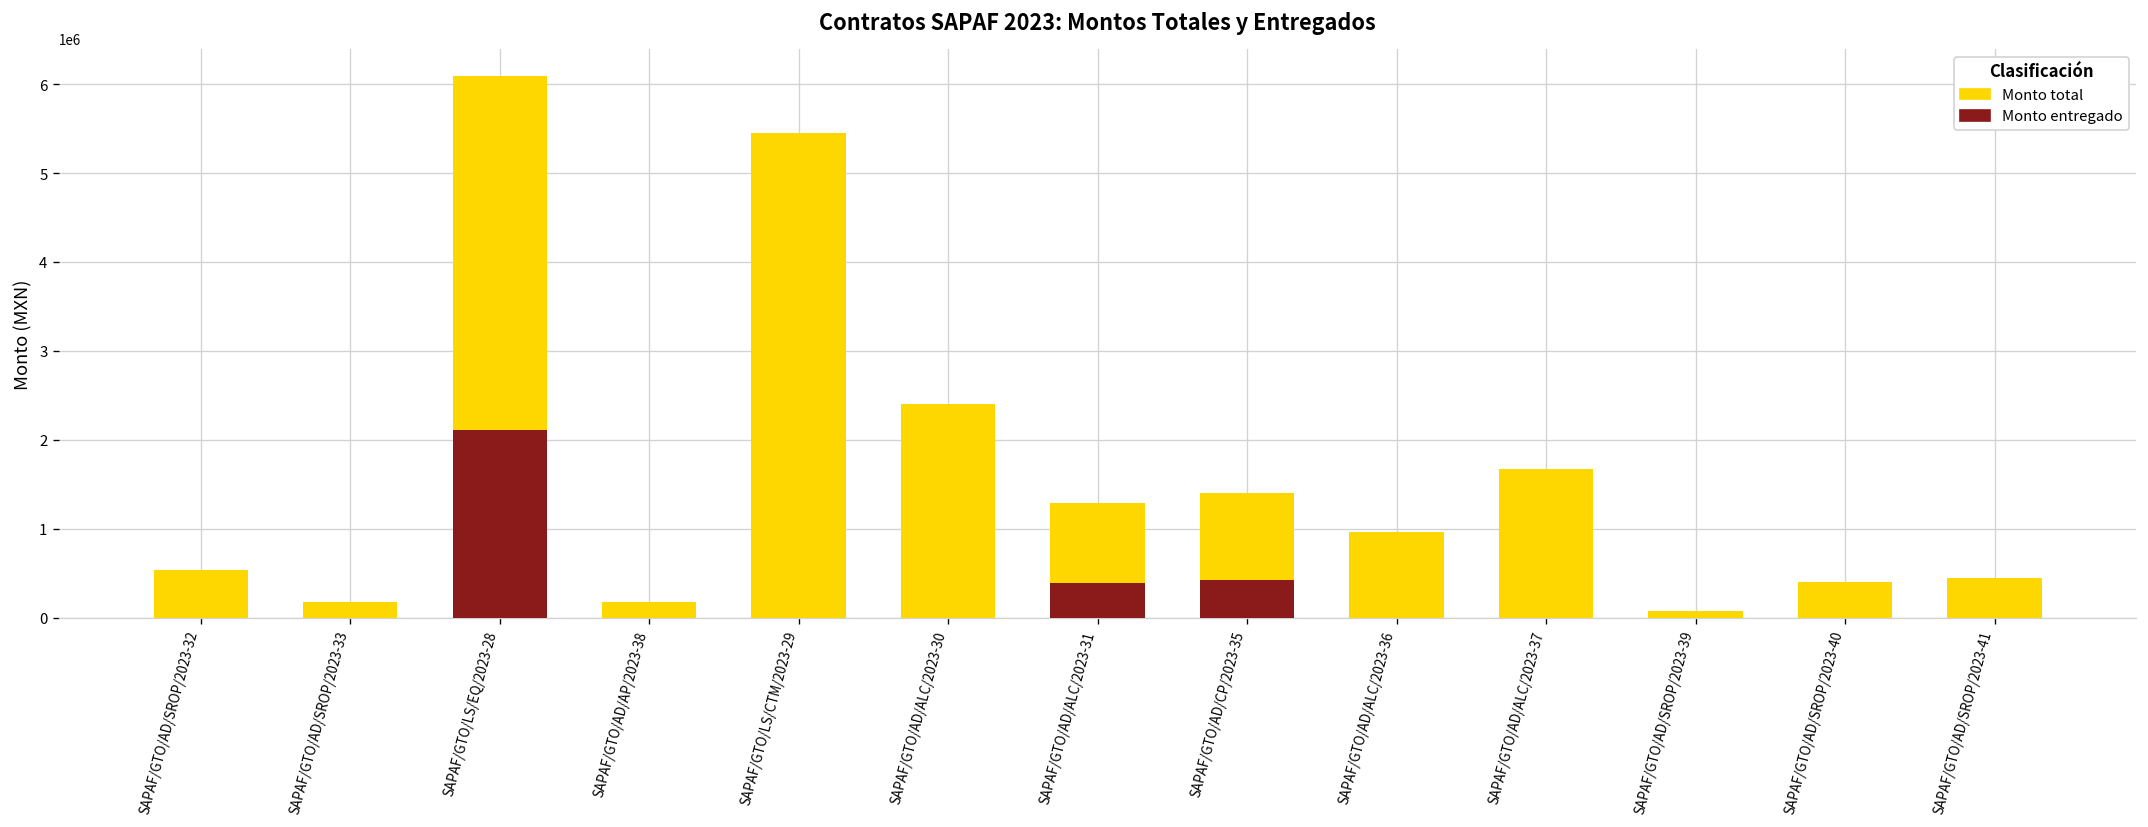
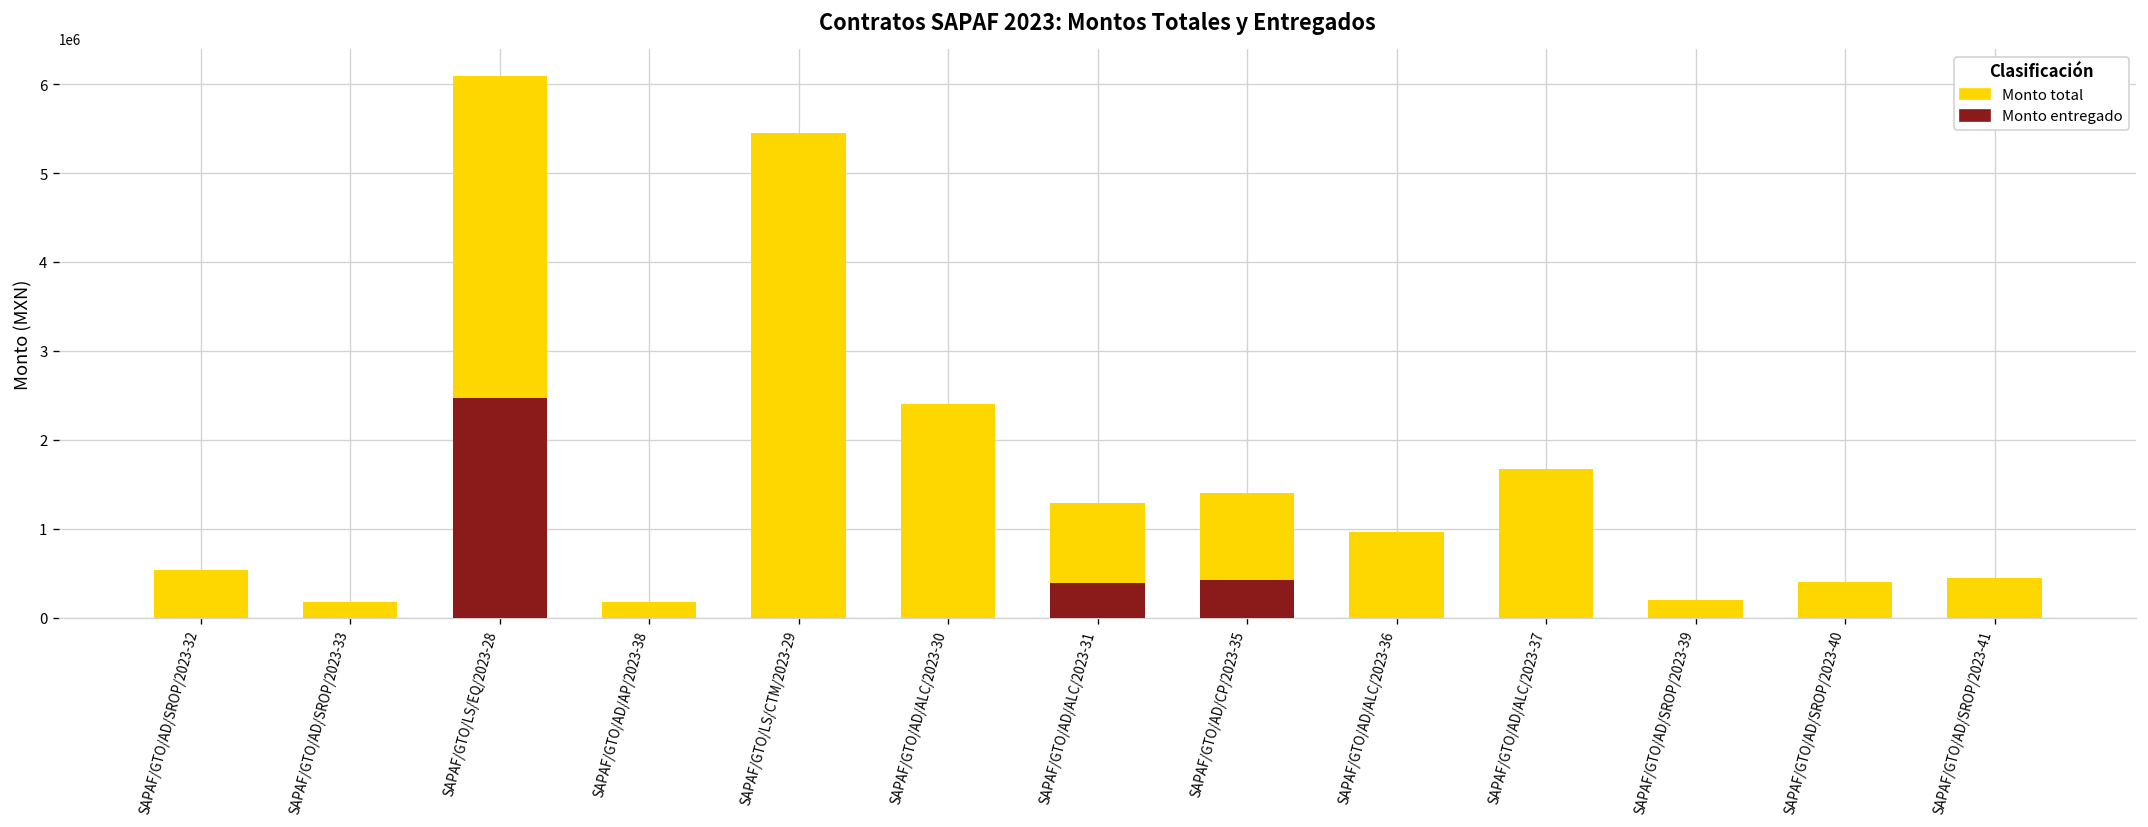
  {
    "Monto total": {
      "SAPAF/GTO/AD/SROP/2023-32": 500000,
      "SAPAF/GTO/AD/SROP/2023-33": 200000,
      "SAPAF/GTO/LS/EQ/2023-28": 6100000,
      "SAPAF/GTO/AD/AP/2023-38": 200000,
      "SAPAF/GTO/LS/CTM/2023-29": 5400000,
      "SAPAF/GTO/AD/ALC/2023-30": 2400000,
      "SAPAF/GTO/AD/ALC/2023-31": 1300000,
      "SAPAF/GTO/AD/CP/2023-35": 1400000,
      "SAPAF/GTO/AD/ALC/2023-36": 1000000,
      "SAPAF/GTO/AD/ALC/2023-37": 1700000,
-     "SAPAF/GTO/AD/SROP/2023-39": 100000,
+     "SAPAF/GTO/AD/SROP/2023-39": 200000,
      "SAPAF/GTO/AD/SROP/2023-40": 400000,
      "SAPAF/GTO/AD/SROP/2023-41": 400000
    },
    "Monto entregado": {
      "SAPAF/GTO/AD/SROP/2023-32": 0,
      "SAPAF/GTO/AD/SROP/2023-33": 0,
-     "SAPAF/GTO/LS/EQ/2023-28": 2100000,
+     "SAPAF/GTO/LS/EQ/2023-28": 2500000,
      "SAPAF/GTO/AD/AP/2023-38": 0,
      "SAPAF/GTO/LS/CTM/2023-29": 0,
      "SAPAF/GTO/AD/ALC/2023-30": 0,
      "SAPAF/GTO/AD/ALC/2023-36": 0,
      "SAPAF/GTO/AD/ALC/2023-37": 0,
      "SAPAF/GTO/AD/SROP/2023-39": 0,
      "SAPAF/GTO/AD/SROP/2023-40": 0,
      "SAPAF/GTO/AD/SROP/2023-41": 0
    }
  }
